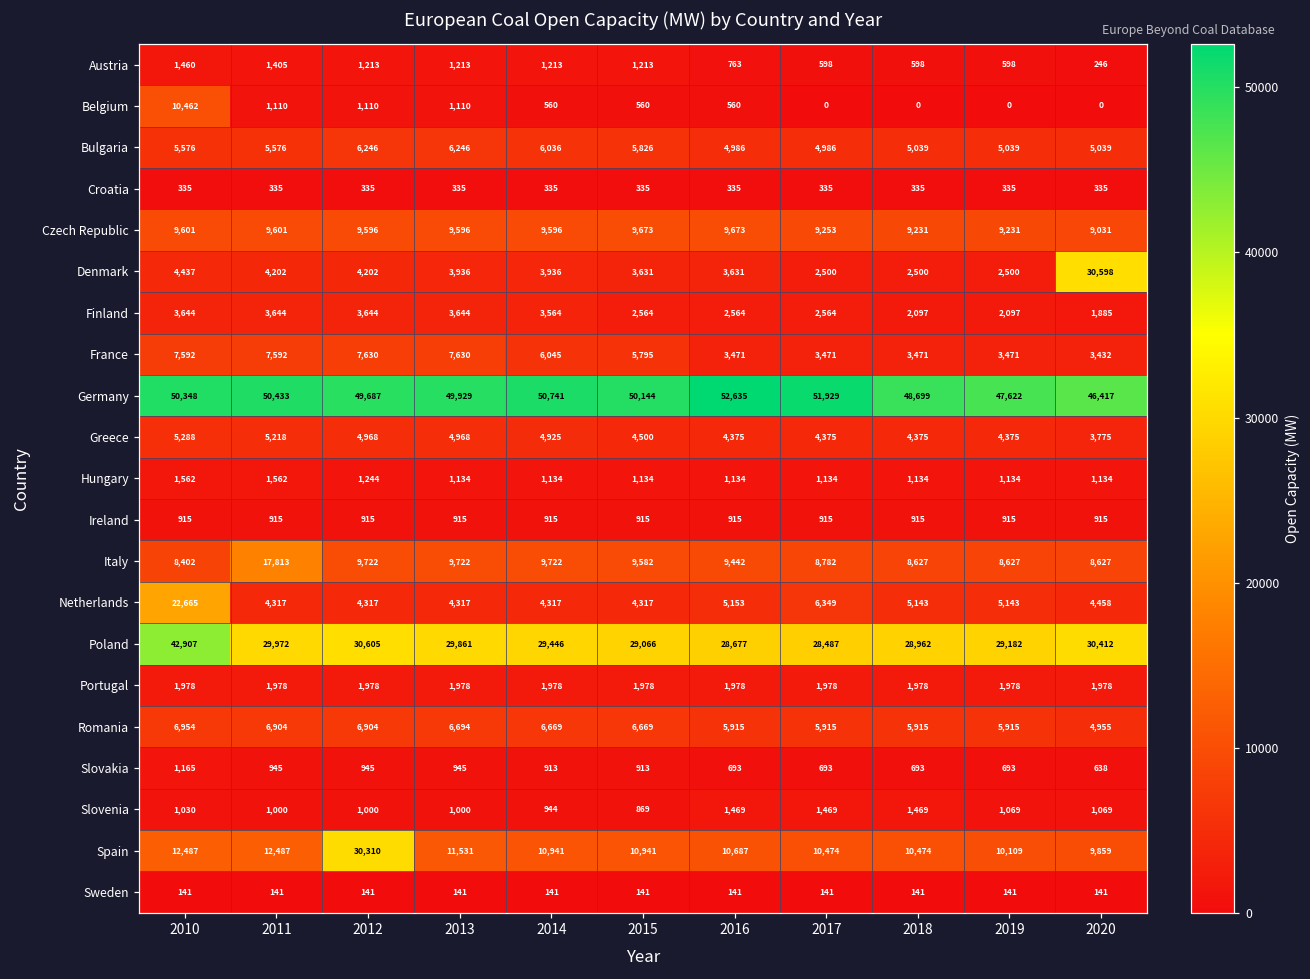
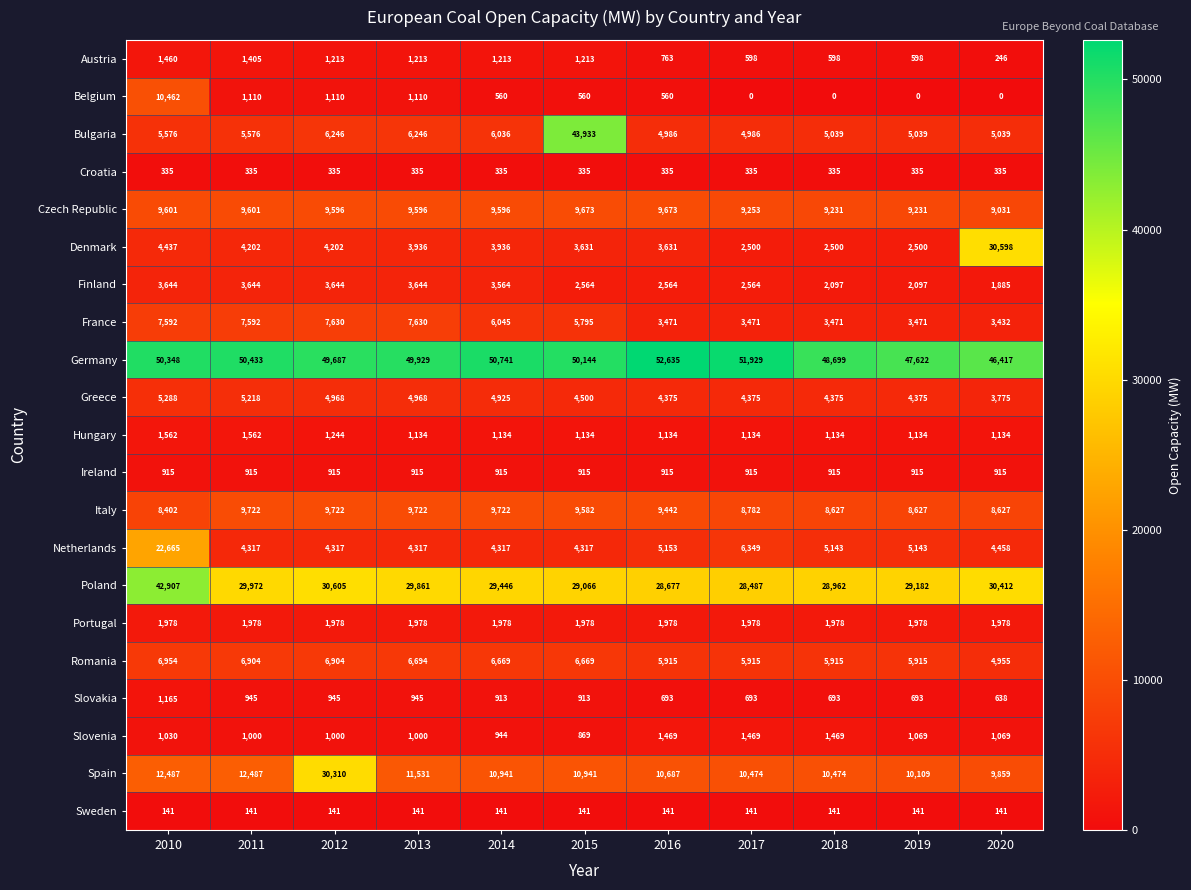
  {
    "Bulgaria": {
      "2010": "5,576",
      "2011": "5,576",
      "2012": "6,246",
      "2013": "6,246",
      "2014": "6,036",
-     "2015": "5,826",
+     "2015": "43,933",
      "2016": "4,986",
      "2017": "4,986",
      "2018": "5,039",
      "2019": "5,039",
      "2020": "5,039"
    },
    "Italy": {
      "2010": "8,402",
-     "2011": "17,813",
+     "2011": "9,722",
      "2012": "9,722",
      "2013": "9,722",
      "2014": "9,722",
      "2015": "9,582",
      "2016": "9,442",
      "2017": "8,782",
      "2018": "8,627",
      "2019": "8,627",
      "2020": "8,627"
    }
  }
